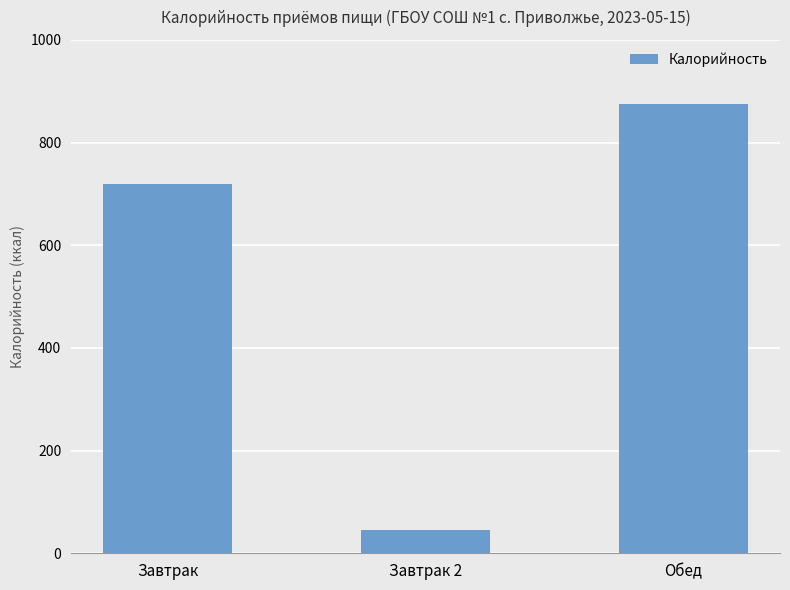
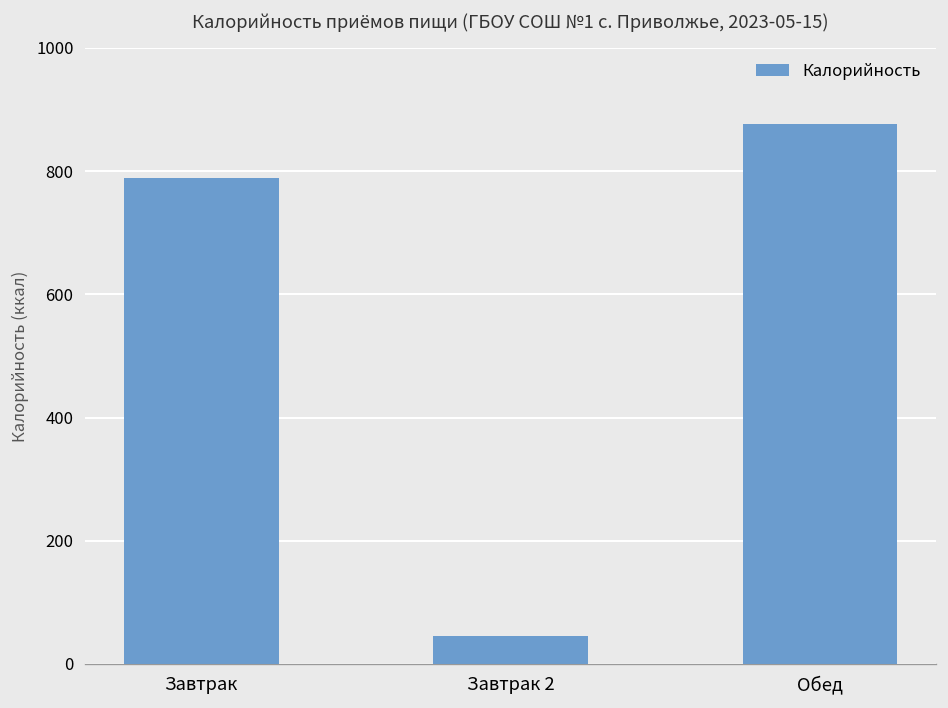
  {
-   "Завтрак": 720,
+   "Завтрак": 790,
    "Завтрак 2": 50,
    "Обед": 880
  }
